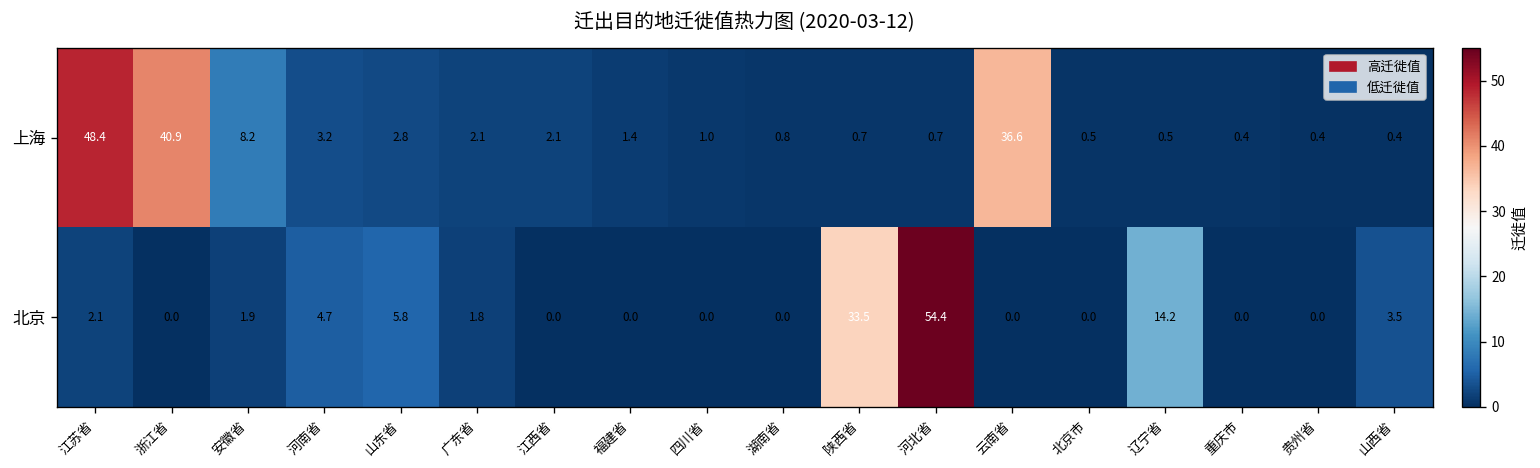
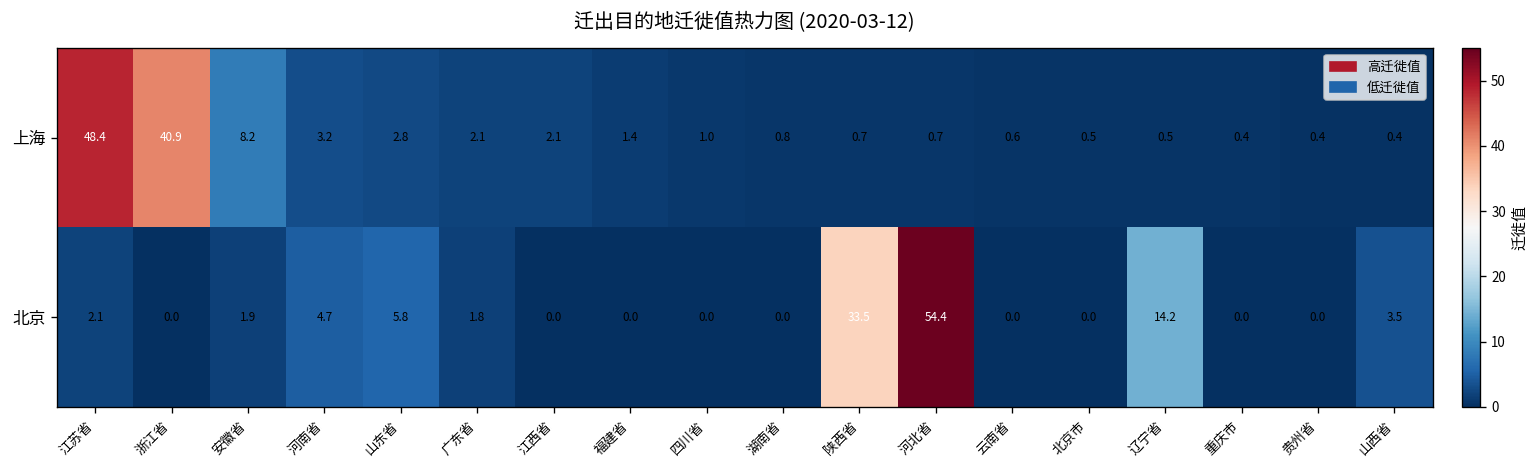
  {
    "上海": {
      "江苏省": 48.4,
      "浙江省": 40.9,
      "安徽省": 8.2,
      "河南省": 3.2,
      "山东省": 2.8,
      "广东省": 2.1,
      "江西省": 2.1,
      "福建省": 1.4,
      "四川省": 1.0,
      "湖南省": 0.8,
      "陕西省": 0.7,
      "河北省": 0.7,
-     "云南省": 36.6,
+     "云南省": 0.6,
      "北京市": 0.5,
      "辽宁省": 0.5,
      "重庆市": 0.4,
      "贵州省": 0.4,
      "山西省": 0.4
    },
    "北京": {
      "江苏省": 2.1,
      "浙江省": 0.0,
      "安徽省": 1.9,
      "河南省": 4.7,
      "山东省": 5.8,
      "广东省": 1.8,
      "江西省": 0.0,
      "福建省": 0.0,
      "四川省": 0.0,
      "湖南省": 0.0,
      "陕西省": 33.5,
      "河北省": 54.4,
      "云南省": 0.0,
      "北京市": 0.0,
      "辽宁省": 14.2,
      "重庆市": 0.0,
      "贵州省": 0.0,
      "山西省": 3.5
    }
  }
